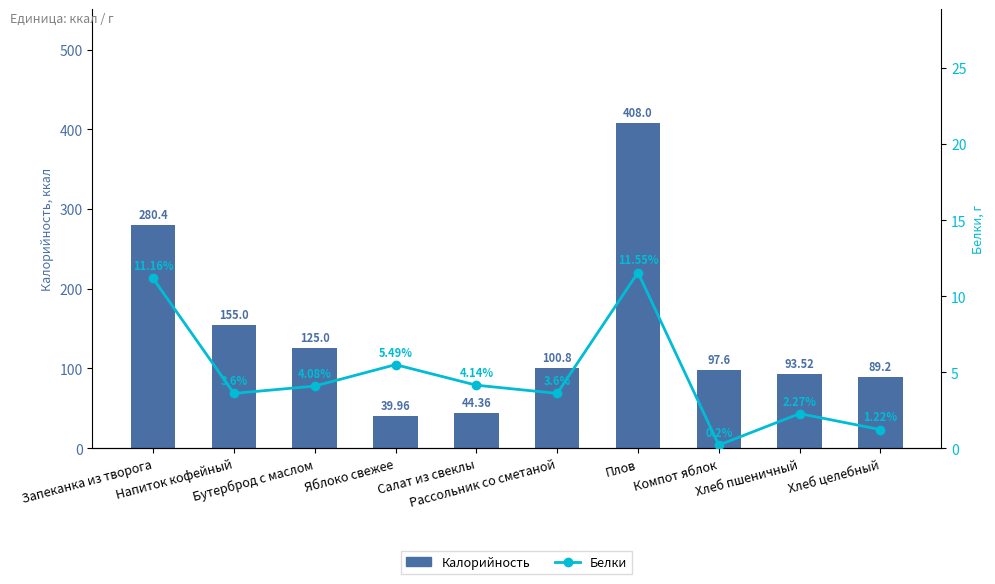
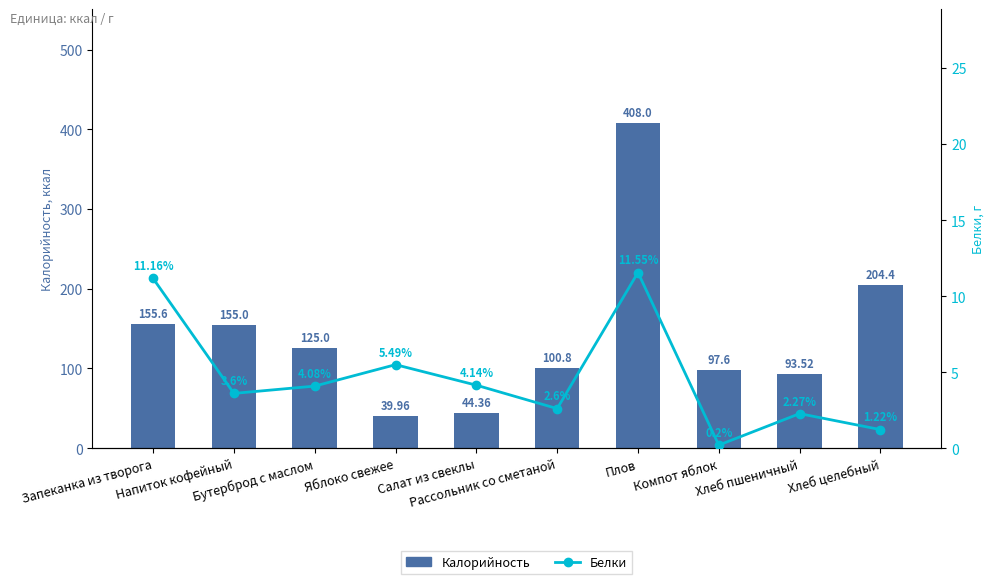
  {
    "Калорийность": {
-     "Запеканка из творога": "280.4",
+     "Запеканка из творога": "155.6",
      "Напиток кофейный": "155.0",
      "Бутерброд с маслом": "125.0",
      "Яблоко свежее": "39.96",
      "Салат из свеклы": "44.36",
      "Рассольник со сметаной": "100.8",
      "Плов": "408.0",
      "Компот яблок": "97.6",
      "Хлеб пшеничный": "93.52",
-     "Хлеб целебный": "89.2"
+     "Хлеб целебный": "204.4"
    },
    "Белки": {
      "Запеканка из творога": "11.16%",
      "Напиток кофейный": "3.6%",
      "Бутерброд с маслом": "4.08%",
      "Яблоко свежее": "5.49%",
      "Салат из свеклы": "4.14%",
-     "Рассольник со сметаной": "3.6%",
+     "Рассольник со сметаной": "2.6%",
      "Плов": "11.55%",
      "Компот яблок": "0.2%",
      "Хлеб пшеничный": "2.27%",
      "Хлеб целебный": "1.22%"
    }
  }
